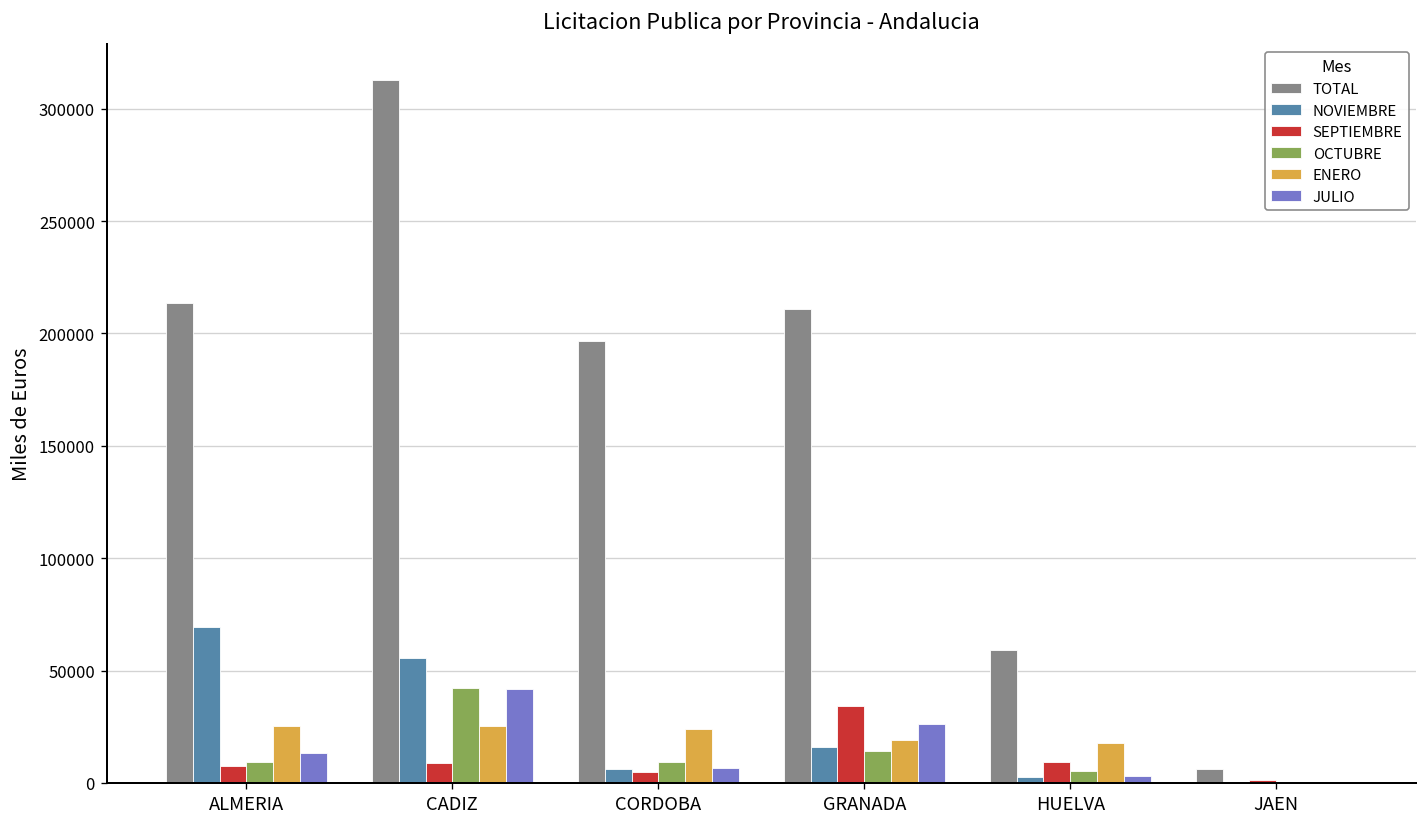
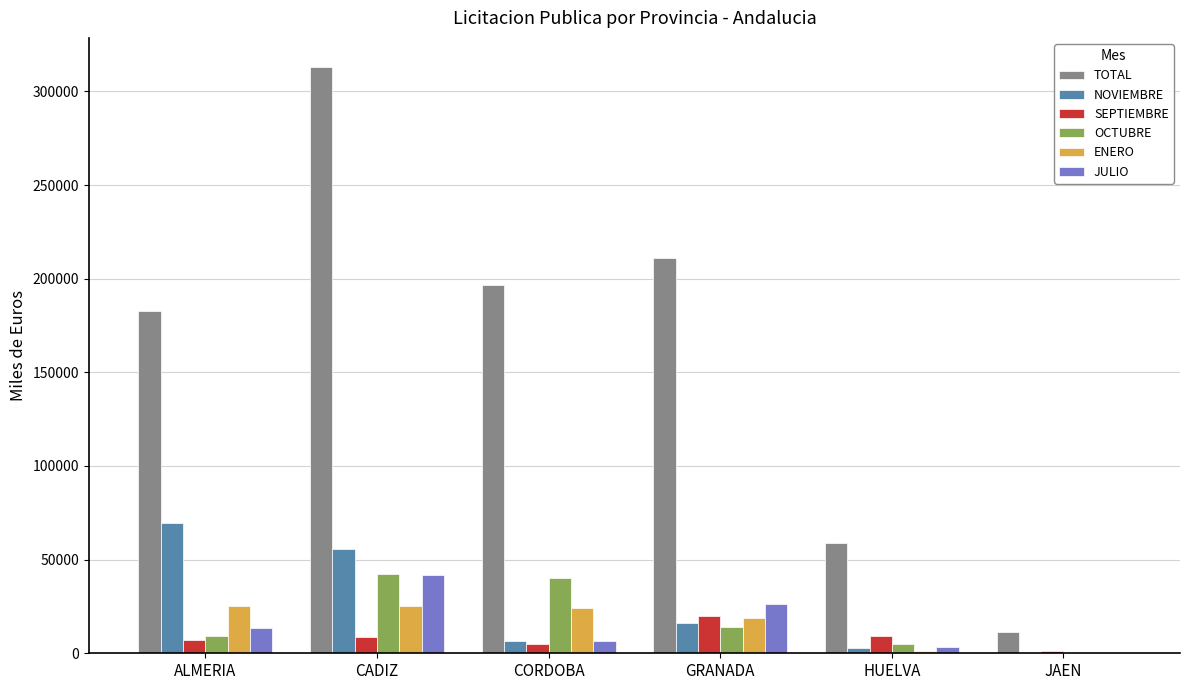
  {
    "TOTAL": {
-     "ALMERIA": 214000,
+     "ALMERIA": 183000,
      "CADIZ": 313000,
      "CORDOBA": 196000,
      "GRANADA": 211000,
      "HUELVA": 59000,
-     "JAEN": 6000
+     "JAEN": 11000
    },
    "SEPTIEMBRE": {
      "ALMERIA": 7000,
      "CADIZ": 9000,
      "CORDOBA": 5000,
-     "GRANADA": 34000,
+     "GRANADA": 20000,
      "HUELVA": 9000
    },
    "OCTUBRE": {
      "ALMERIA": 9000,
      "CADIZ": 42000,
-     "CORDOBA": 10000,
+     "CORDOBA": 40000,
      "GRANADA": 14000,
      "HUELVA": 5000
    },
    "ENERO": {
      "ALMERIA": 25000,
      "CADIZ": 25000,
      "CORDOBA": 24000,
      "GRANADA": 19000,
-     "HUELVA": 18000
+     "HUELVA": 1000
    }
  }
